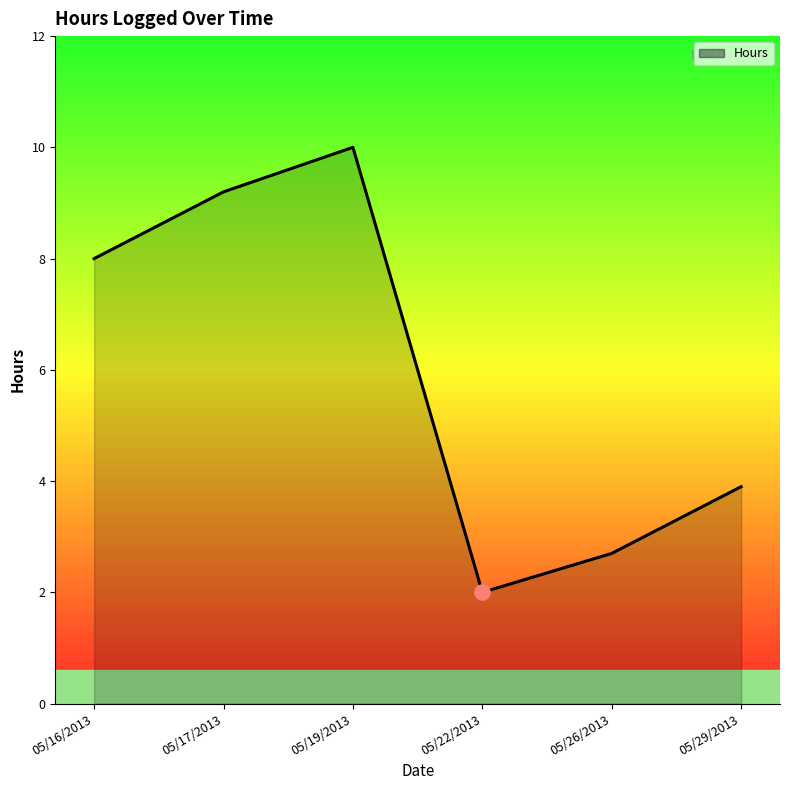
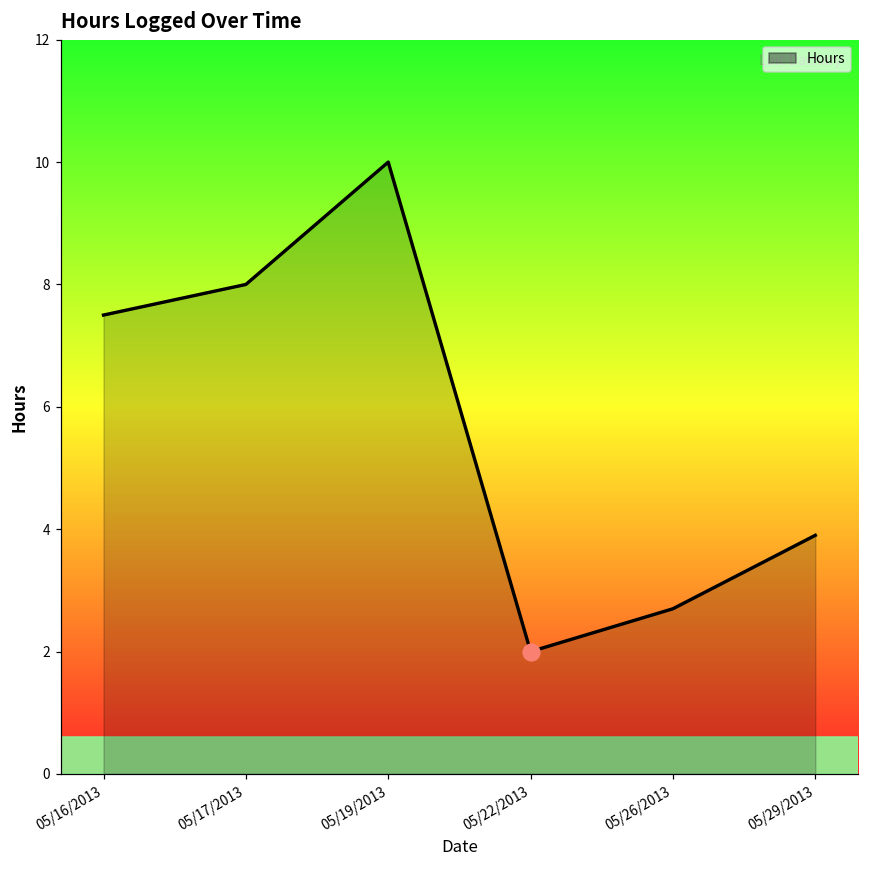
  {
    "Hours": {
-     "05/16/2013": 8.0,
-     "05/17/2013": 9.2,
+     "05/16/2013": 7.5,
+     "05/17/2013": 8.0,
      "05/19/2013": 10.0,
      "05/26/2013": 2.7,
      "05/29/2013": 3.9
    }
  }
